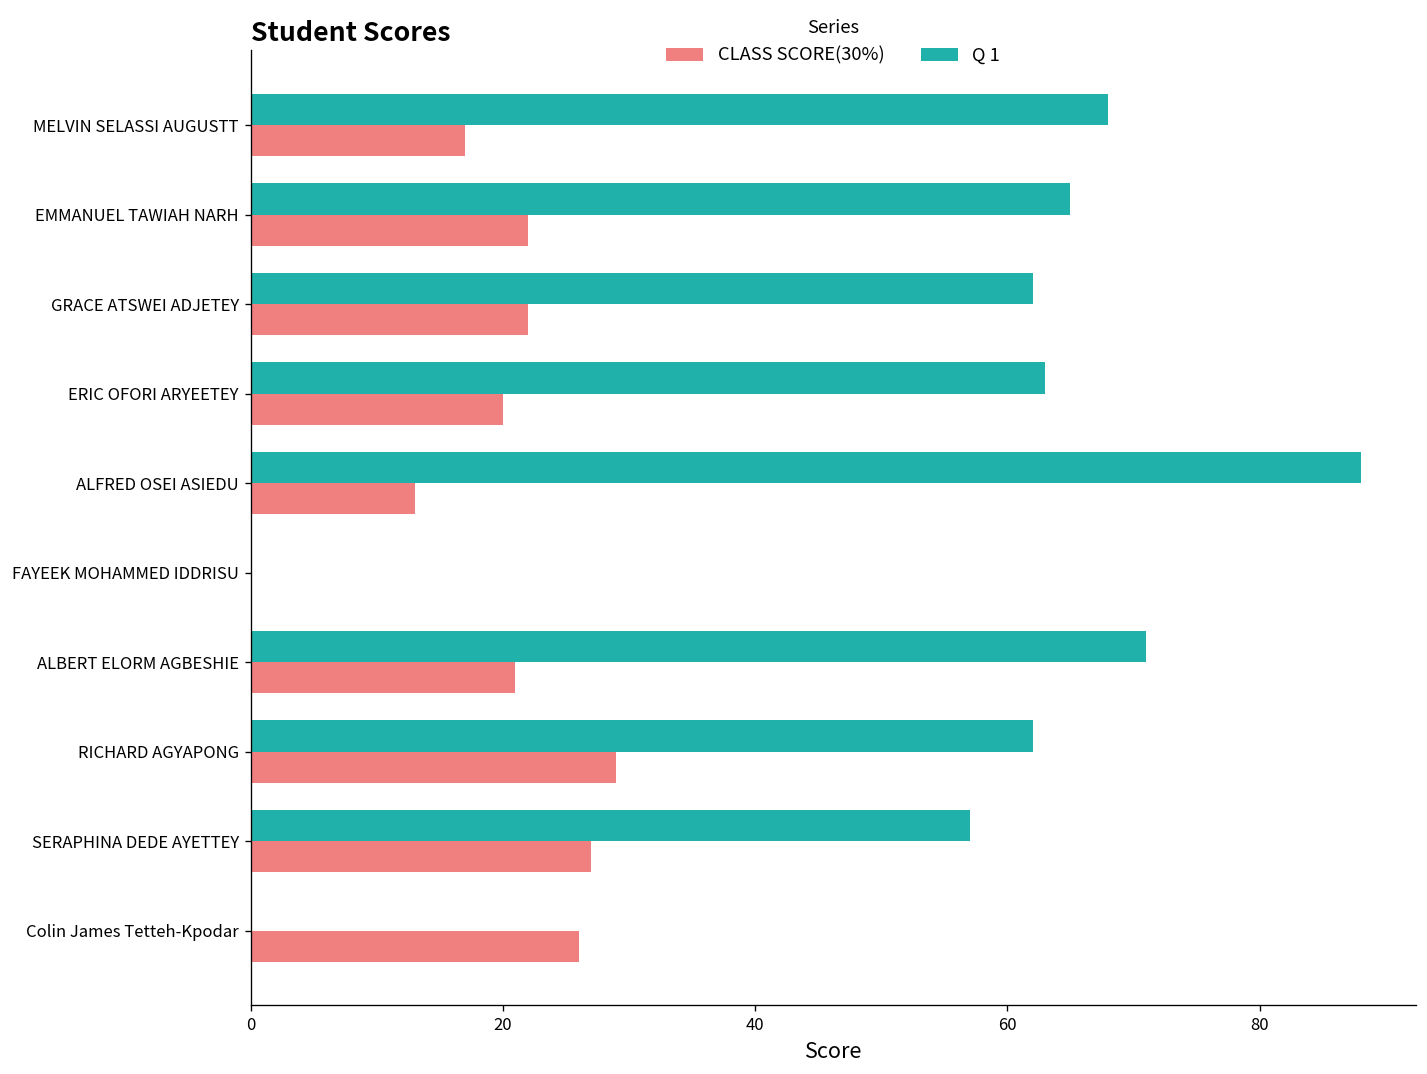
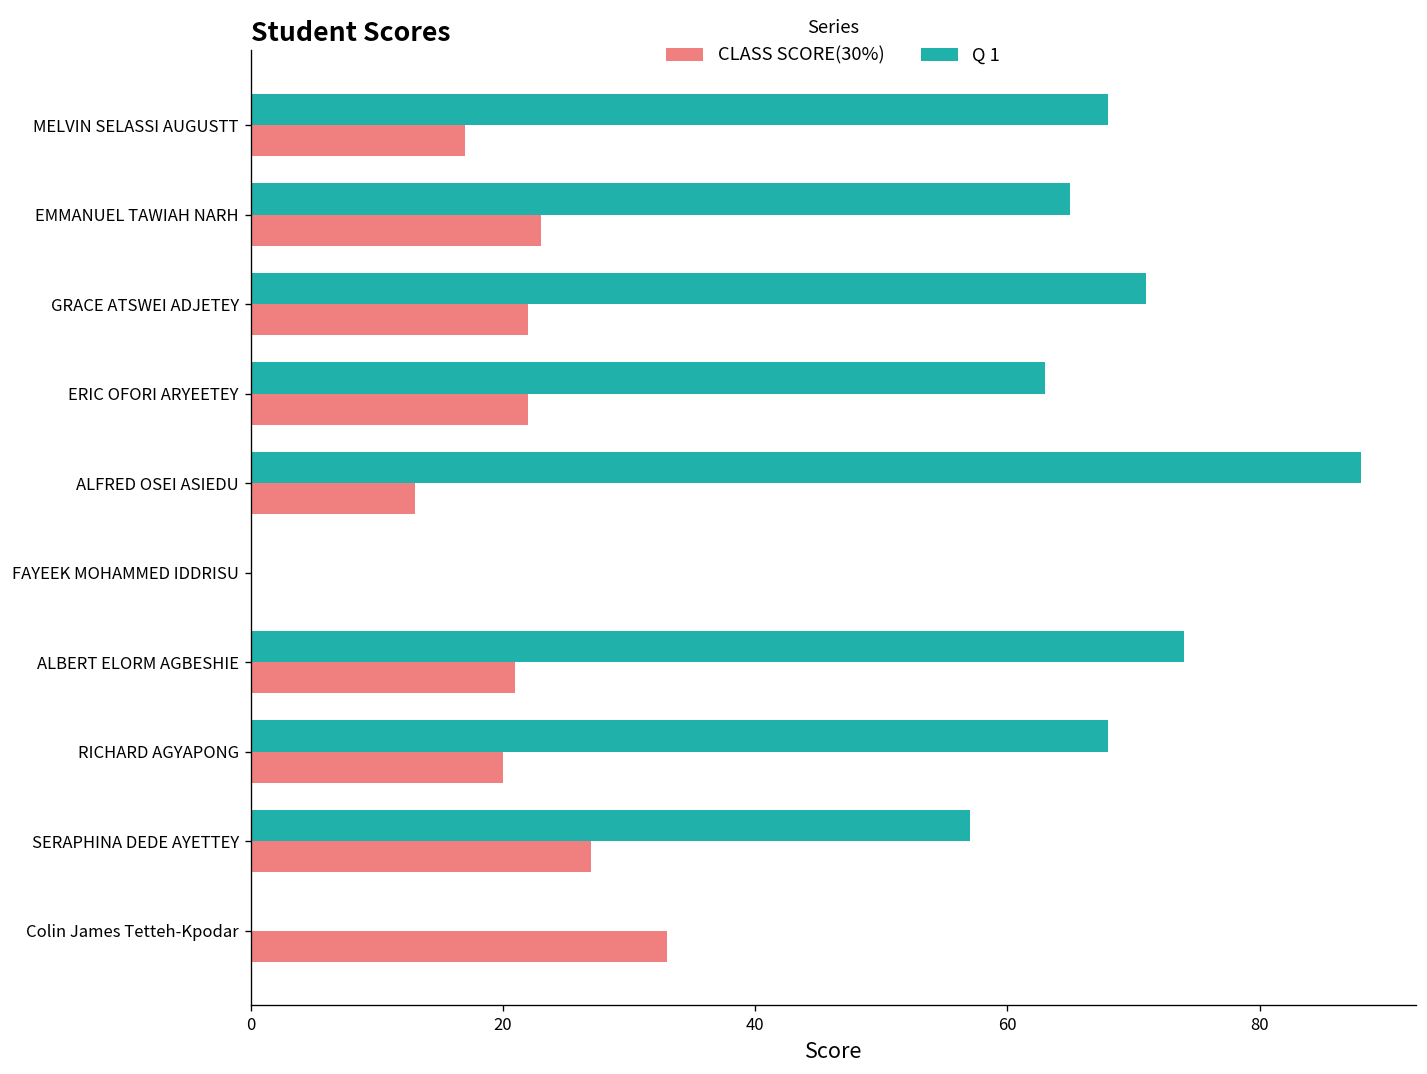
  {
    "CLASS SCORE(30%)": {
      "MELVIN SELASSI AUGUSTT": 17,
-     "EMMANUEL TAWIAH NARH": 22,
+     "EMMANUEL TAWIAH NARH": 23,
      "GRACE ATSWEI ADJETEY": 22,
-     "ERIC OFORI ARYEETEY": 20,
+     "ERIC OFORI ARYEETEY": 22,
      "ALFRED OSEI ASIEDU": 13,
      "FAYEEK MOHAMMED IDDRISU": 0,
      "ALBERT ELORM AGBESHIE": 21,
-     "RICHARD AGYAPONG": 29,
+     "RICHARD AGYAPONG": 20,
      "SERAPHINA DEDE AYETTEY": 27,
-     "Colin James Tetteh-Kpodar": 26
+     "Colin James Tetteh-Kpodar": 33
    },
    "Q 1": {
      "MELVIN SELASSI AUGUSTT": 68,
      "EMMANUEL TAWIAH NARH": 65,
-     "GRACE ATSWEI ADJETEY": 62,
+     "GRACE ATSWEI ADJETEY": 71,
      "ERIC OFORI ARYEETEY": 63,
      "ALFRED OSEI ASIEDU": 88,
      "FAYEEK MOHAMMED IDDRISU": 0,
-     "ALBERT ELORM AGBESHIE": 71,
-     "RICHARD AGYAPONG": 62,
+     "ALBERT ELORM AGBESHIE": 74,
+     "RICHARD AGYAPONG": 68,
      "SERAPHINA DEDE AYETTEY": 57,
      "Colin James Tetteh-Kpodar": 0
    }
  }
